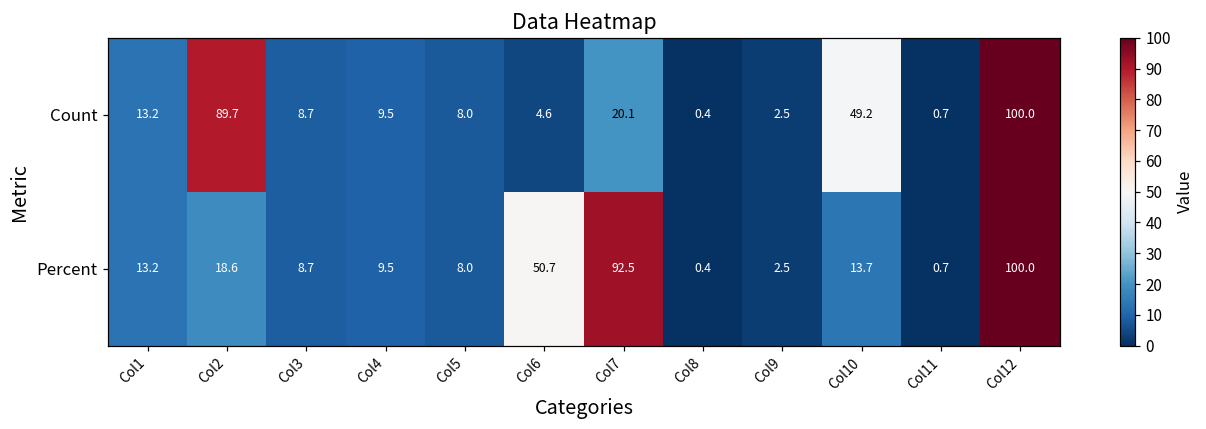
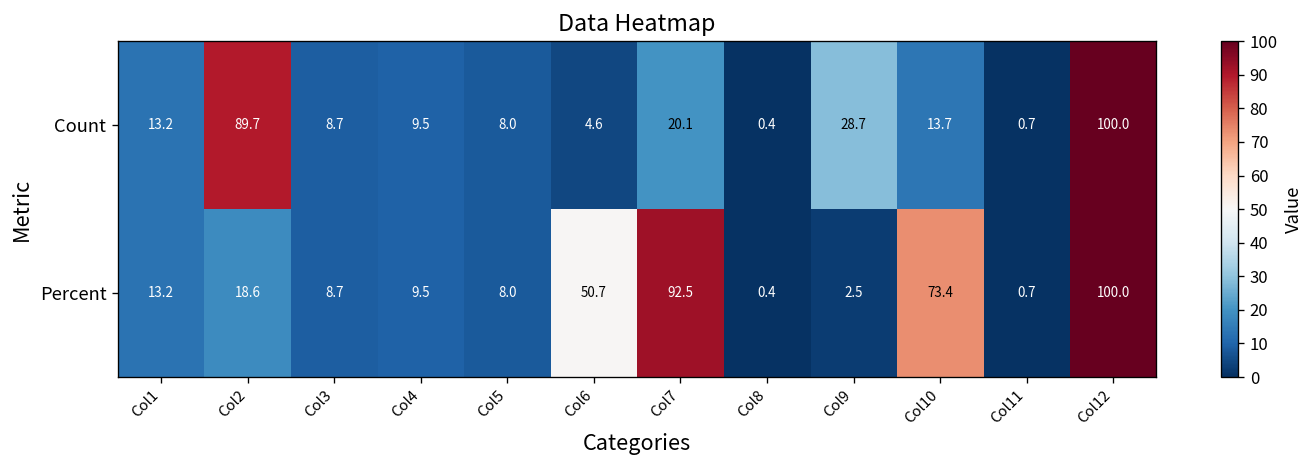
  {
    "Count": {
      "Col1": 13.2,
      "Col2": 89.7,
      "Col3": 8.7,
      "Col4": 9.5,
      "Col5": 8.0,
      "Col6": 4.6,
      "Col7": 20.1,
      "Col8": 0.4,
-     "Col9": 2.5,
-     "Col10": 49.2,
+     "Col9": 28.7,
+     "Col10": 13.7,
      "Col11": 0.7,
      "Col12": 100.0
    },
    "Percent": {
      "Col1": 13.2,
      "Col2": 18.6,
      "Col3": 8.7,
      "Col4": 9.5,
      "Col5": 8.0,
      "Col6": 50.7,
      "Col7": 92.5,
      "Col8": 0.4,
      "Col9": 2.5,
-     "Col10": 13.7,
+     "Col10": 73.4,
      "Col11": 0.7,
      "Col12": 100.0
    }
  }
